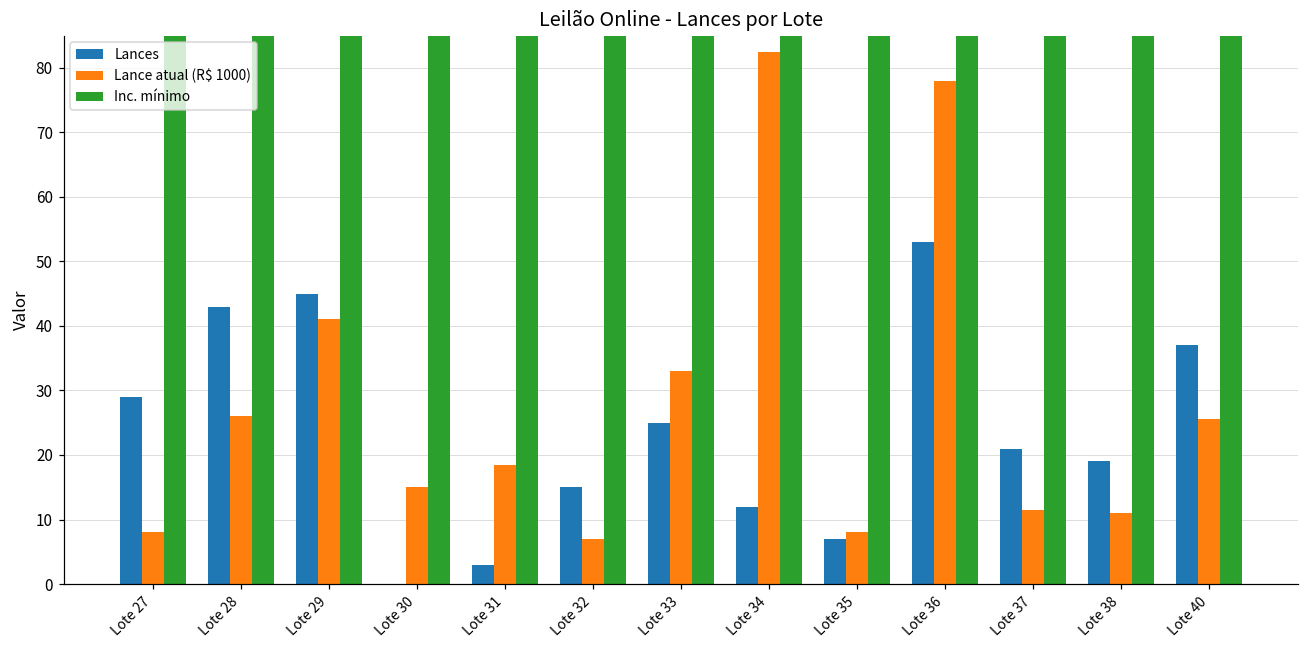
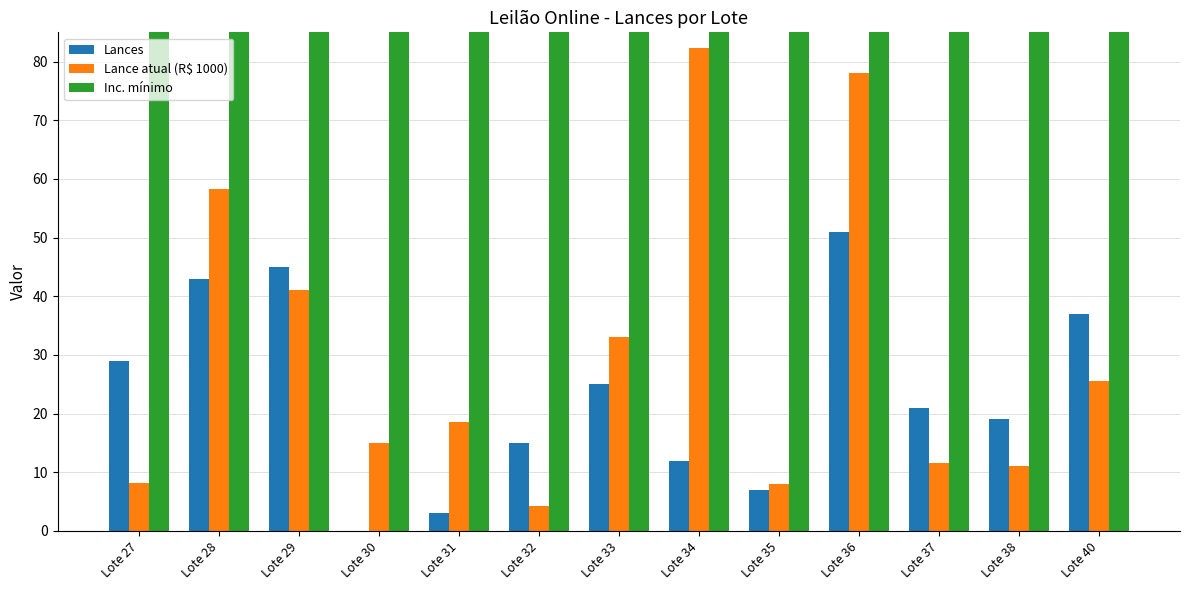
  {
    "Lances": {
      "Lote 27": 29,
      "Lote 28": 43,
      "Lote 29": 45,
      "Lote 30": 0,
      "Lote 31": 3,
      "Lote 32": 15,
      "Lote 33": 25,
      "Lote 34": 12,
      "Lote 35": 7,
-     "Lote 36": 53,
+     "Lote 36": 51,
      "Lote 37": 21,
      "Lote 38": 19,
      "Lote 40": 37
    },
    "Lance atual (R$ 1000)": {
      "Lote 27": 8,
-     "Lote 28": 26,
+     "Lote 28": 58,
      "Lote 29": 41,
      "Lote 30": 15,
      "Lote 31": 19,
-     "Lote 32": 7,
+     "Lote 32": 4,
      "Lote 33": 33,
      "Lote 34": 82,
      "Lote 35": 8,
      "Lote 36": 78,
      "Lote 37": 12,
      "Lote 38": 11,
      "Lote 40": 26
    }
  }
